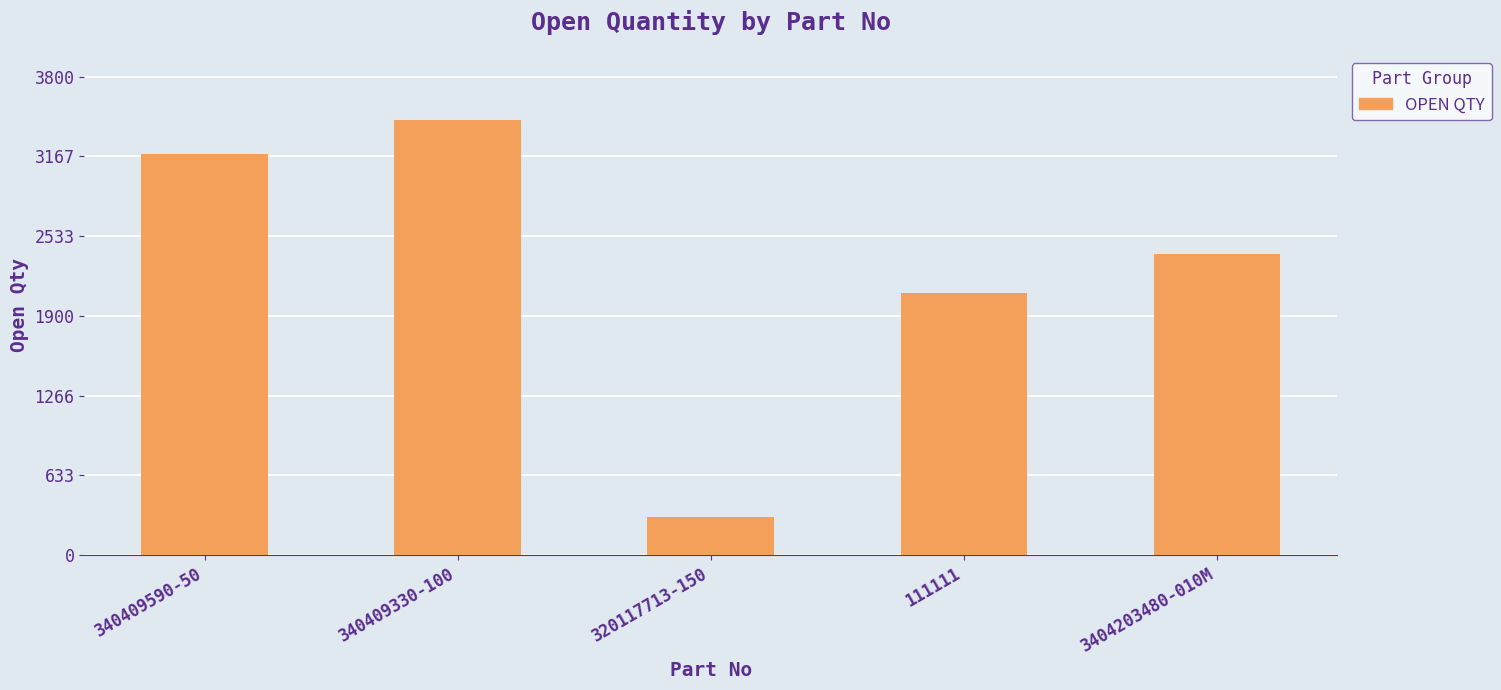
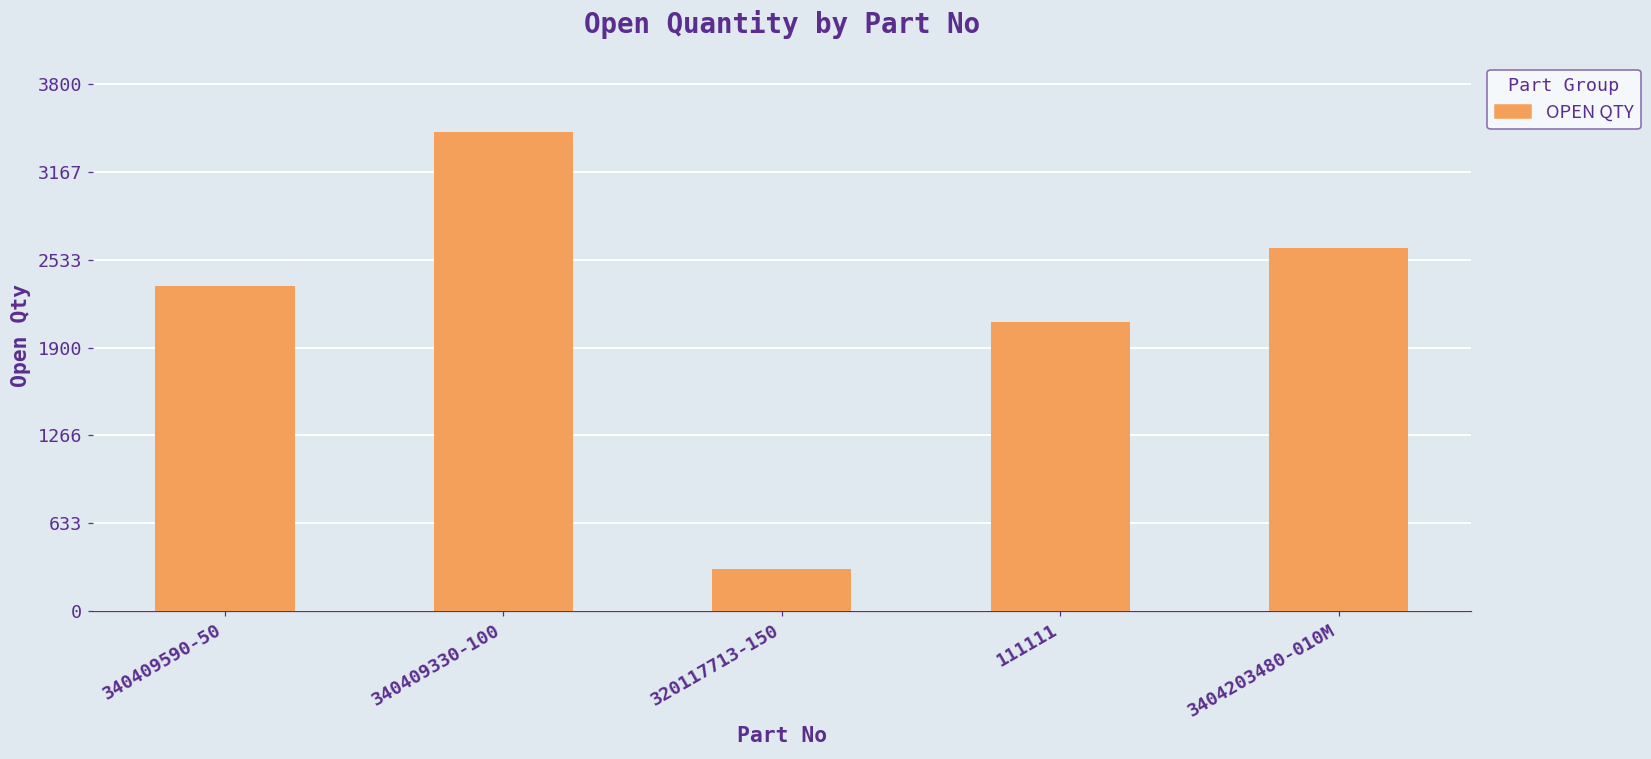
  {
-   "340409590-50": 3180,
+   "340409590-50": 2340,
    "340409330-100": 3460,
    "320117713-150": 300,
    "111111": 2090,
-   "3404203480-010M": 2400
+   "3404203480-010M": 2620
  }
